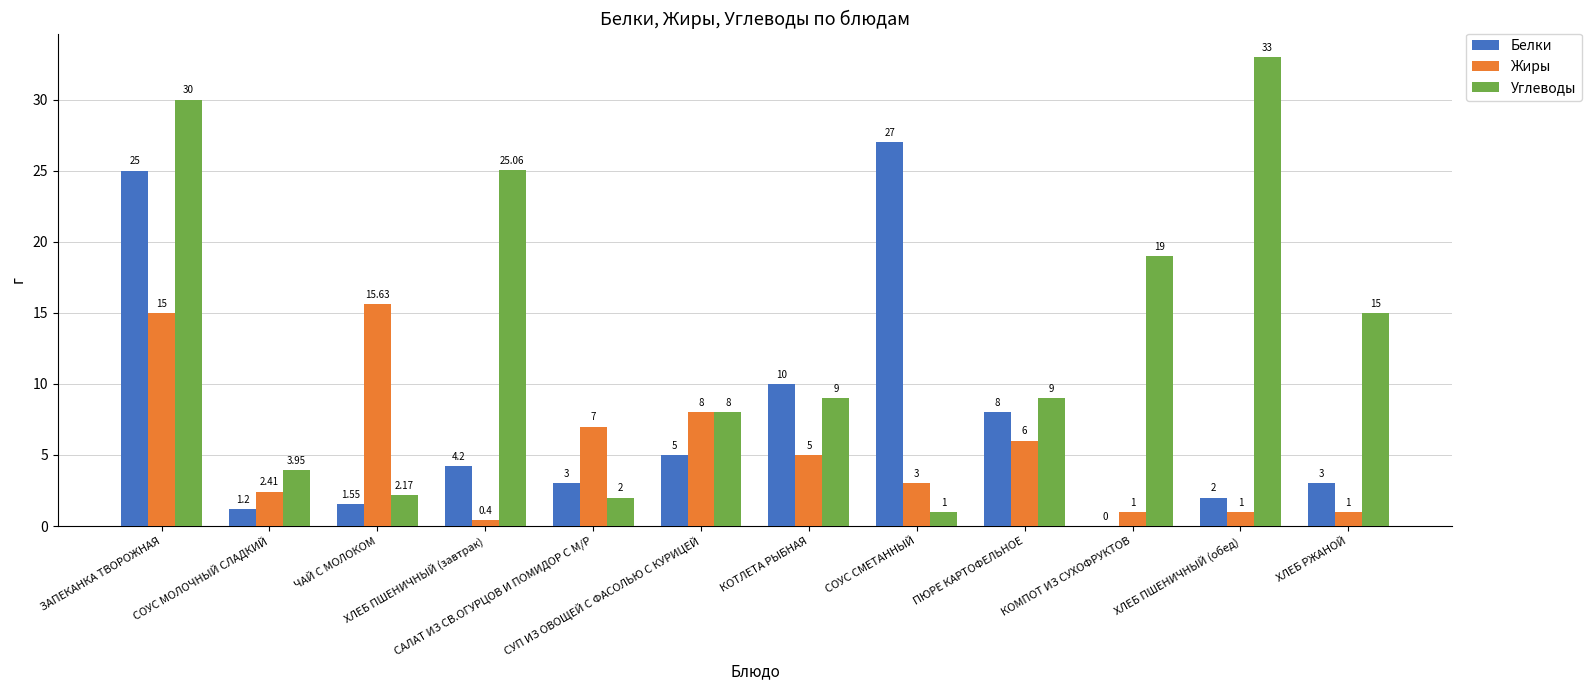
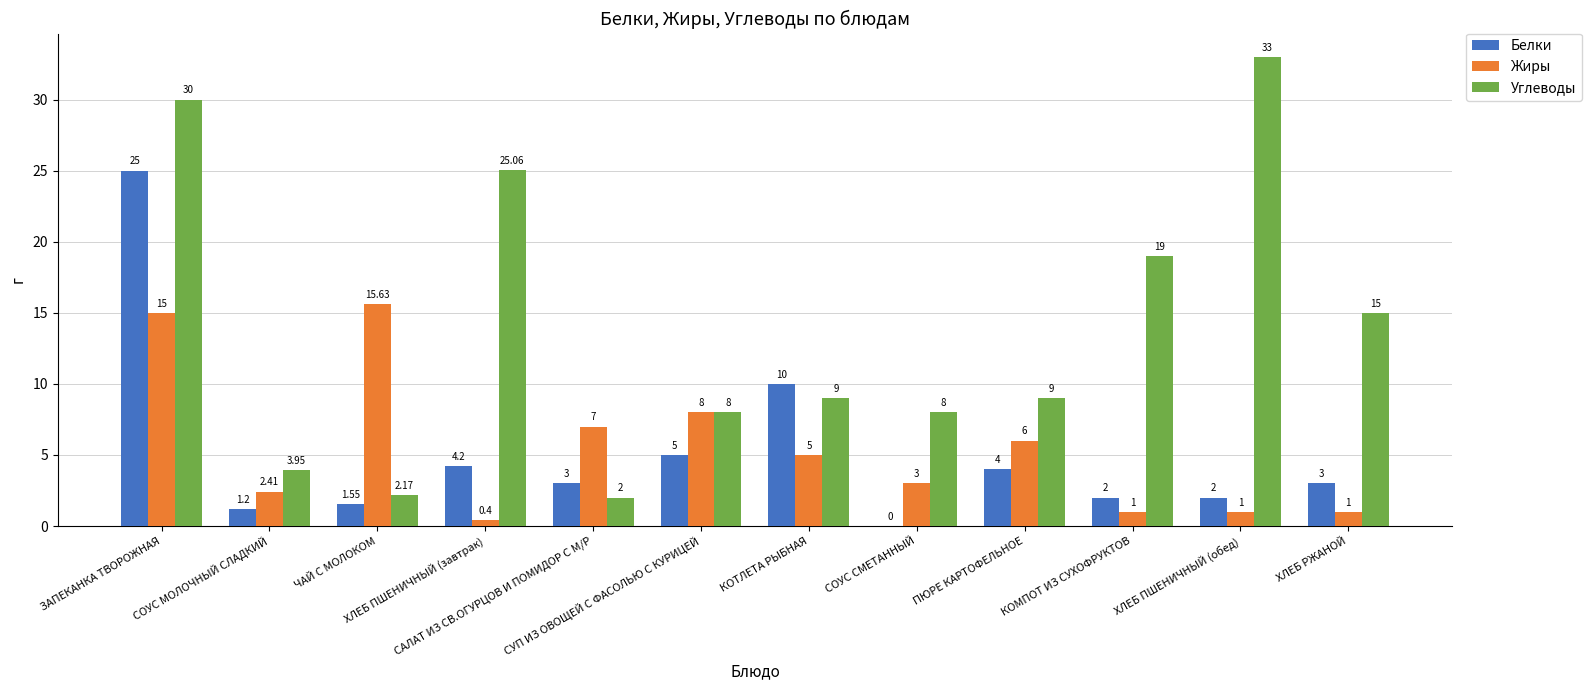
  {
    "Белки": {
      "ЗАПЕКАНКА ТВОРОЖНАЯ": 25,
      "СОУС МОЛОЧНЫЙ СЛАДКИЙ": 1.2,
      "ЧАЙ С МОЛОКОМ": 1.55,
      "ХЛЕБ ПШЕНИЧНЫЙ (завтрак)": 4.2,
      "САЛАТ ИЗ СВ.ОГУРЦОВ И ПОМИДОР С М/Р": 3,
      "СУП ИЗ ОВОЩЕЙ С ФАСОЛЬЮ С КУРИЦЕЙ": 5,
      "КОТЛЕТА РЫБНАЯ": 10,
-     "СОУС СМЕТАННЫЙ": 27,
-     "ПЮРЕ КАРТОФЕЛЬНОЕ": 8,
-     "КОМПОТ ИЗ СУХОФРУКТОВ": 0,
+     "СОУС СМЕТАННЫЙ": 0,
+     "ПЮРЕ КАРТОФЕЛЬНОЕ": 4,
+     "КОМПОТ ИЗ СУХОФРУКТОВ": 2,
      "ХЛЕБ ПШЕНИЧНЫЙ (обед)": 2,
      "ХЛЕБ РЖАНОЙ": 3
    },
    "Жиры": {
      "ЗАПЕКАНКА ТВОРОЖНАЯ": 15,
      "СОУС МОЛОЧНЫЙ СЛАДКИЙ": 2.41,
      "ЧАЙ С МОЛОКОМ": 15.63,
      "ХЛЕБ ПШЕНИЧНЫЙ (завтрак)": 0.4,
      "САЛАТ ИЗ СВ.ОГУРЦОВ И ПОМИДОР С М/Р": 7,
      "СУП ИЗ ОВОЩЕЙ С ФАСОЛЬЮ С КУРИЦЕЙ": 8,
      "КОТЛЕТА РЫБНАЯ": 5,
      "СОУС СМЕТАННЫЙ": 3,
      "ПЮРЕ КАРТОФЕЛЬНОЕ": 6,
      "КОМПОТ ИЗ СУХОФРУКТОВ": 1,
      "ХЛЕБ ПШЕНИЧНЫЙ (обед)": 1,
      "ХЛЕБ РЖАНОЙ": 1
    },
    "Углеводы": {
      "ЗАПЕКАНКА ТВОРОЖНАЯ": 30,
      "СОУС МОЛОЧНЫЙ СЛАДКИЙ": 3.95,
      "ЧАЙ С МОЛОКОМ": 2.17,
      "ХЛЕБ ПШЕНИЧНЫЙ (завтрак)": 25.06,
      "САЛАТ ИЗ СВ.ОГУРЦОВ И ПОМИДОР С М/Р": 2,
      "СУП ИЗ ОВОЩЕЙ С ФАСОЛЬЮ С КУРИЦЕЙ": 8,
      "КОТЛЕТА РЫБНАЯ": 9,
-     "СОУС СМЕТАННЫЙ": 1,
+     "СОУС СМЕТАННЫЙ": 8,
      "ПЮРЕ КАРТОФЕЛЬНОЕ": 9,
      "КОМПОТ ИЗ СУХОФРУКТОВ": 19,
      "ХЛЕБ ПШЕНИЧНЫЙ (обед)": 33,
      "ХЛЕБ РЖАНОЙ": 15
    }
  }
